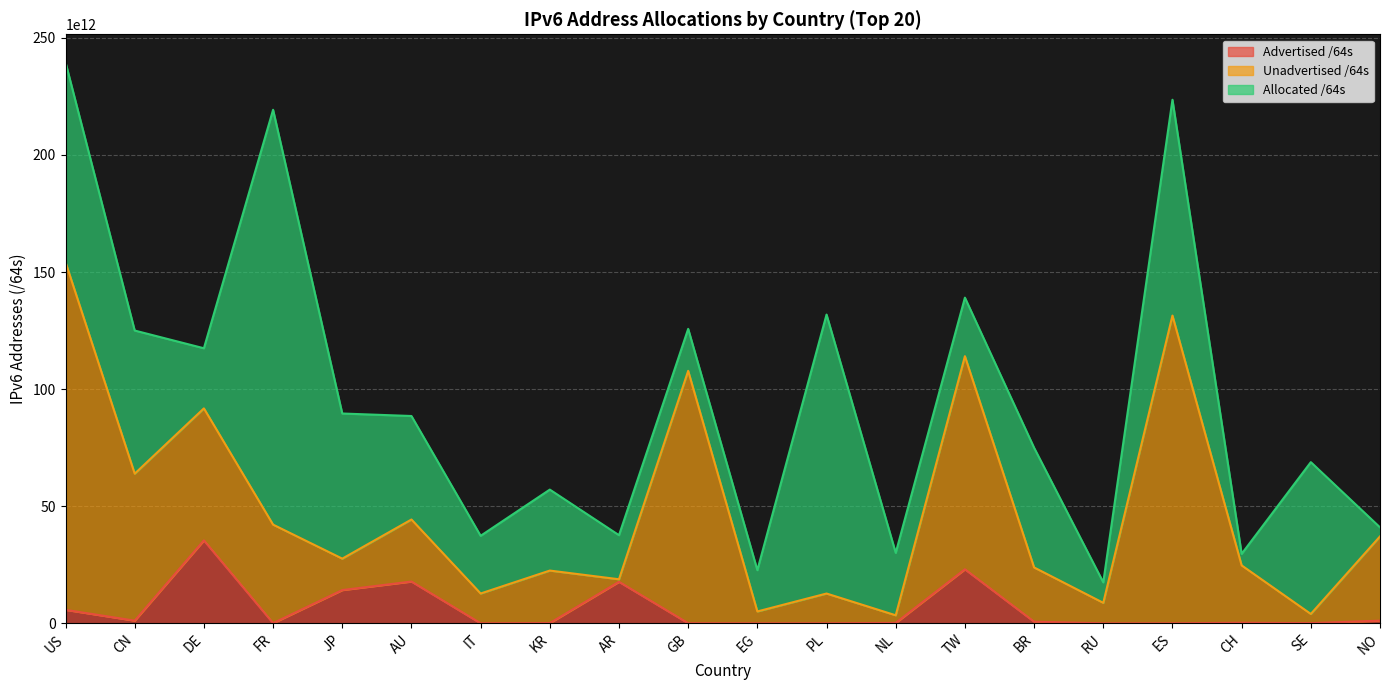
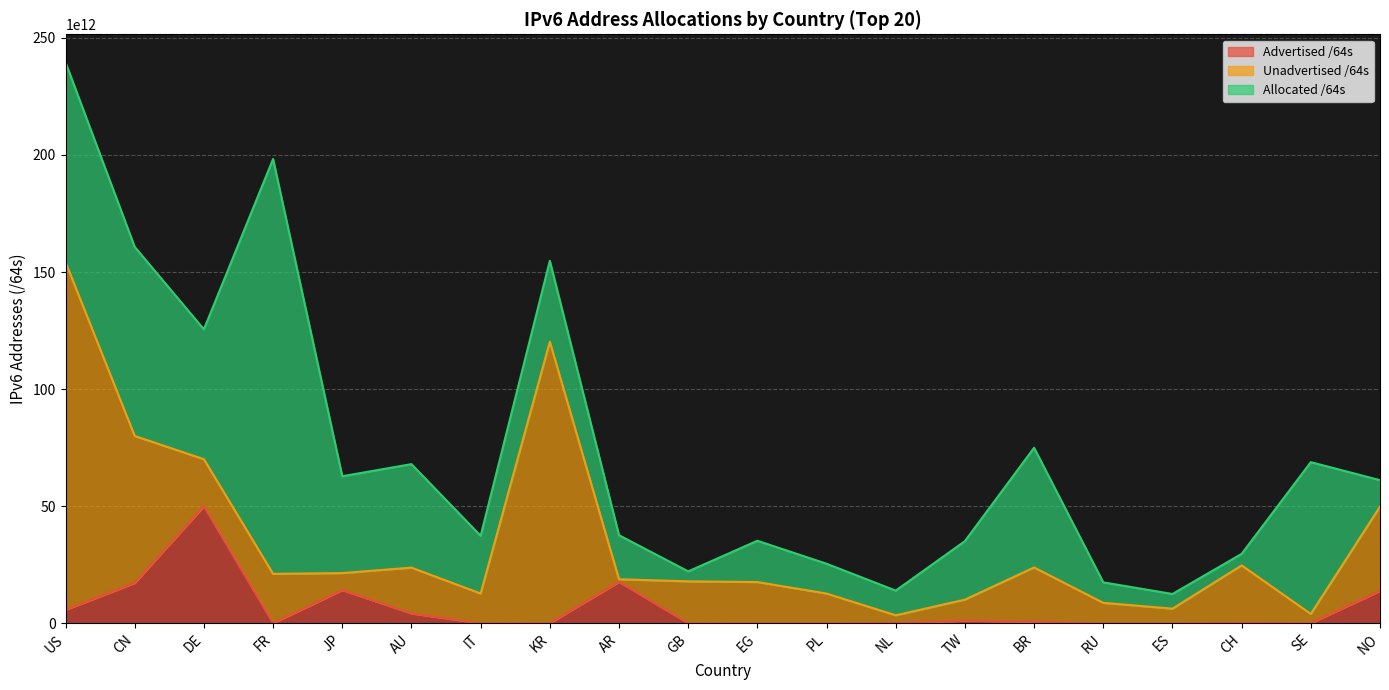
  {
    "Advertised /64s": {
      "US": 6000000000000,
-     "CN": 1000000000000,
-     "DE": 35000000000000,
+     "CN": 17000000000000,
+     "DE": 50000000000000,
      "FR": 0,
      "JP": 14000000000000,
-     "AU": 18000000000000,
+     "AU": 4000000000000,
      "IT": 0,
      "KR": 0,
      "GB": 0,
      "EG": 0,
      "PL": 0,
      "NL": 0,
-     "TW": 23000000000000,
+     "TW": 1000000000000,
      "BR": 1000000000000,
      "RU": 0,
      "ES": 0,
      "CH": 0,
      "SE": 0,
-     "NO": 1000000000000
+     "NO": 14000000000000
    },
    "Unadvertised /64s": {
      "US": 148000000000000,
      "CN": 63000000000000,
-     "DE": 56000000000000,
-     "FR": 42000000000000,
-     "JP": 13000000000000,
-     "AU": 26000000000000,
+     "DE": 20000000000000,
+     "FR": 21000000000000,
+     "JP": 7000000000000,
+     "AU": 20000000000000,
      "IT": 13000000000000,
-     "KR": 22000000000000,
-     "GB": 108000000000000,
-     "EG": 5000000000000,
+     "KR": 120000000000000,
+     "GB": 18000000000000,
+     "EG": 18000000000000,
      "PL": 13000000000000,
      "NL": 3000000000000,
-     "TW": 91000000000000,
+     "TW": 9000000000000,
      "BR": 23000000000000,
      "RU": 9000000000000,
-     "ES": 131000000000000,
+     "ES": 6000000000000,
      "CH": 24000000000000,
      "SE": 4000000000000,
      "NO": 36000000000000
    },
    "Allocated /64s": {
      "US": 85000000000000,
-     "CN": 61000000000000,
-     "DE": 26000000000000,
+     "CN": 81000000000000,
+     "DE": 55000000000000,
      "FR": 177000000000000,
-     "JP": 62000000000000,
+     "JP": 41000000000000,
      "AU": 44000000000000,
      "IT": 25000000000000,
      "KR": 35000000000000,
      "AR": 19000000000000,
-     "GB": 18000000000000,
+     "GB": 4000000000000,
      "EG": 18000000000000,
-     "PL": 119000000000000,
-     "NL": 27000000000000,
+     "PL": 13000000000000,
+     "NL": 11000000000000,
      "TW": 25000000000000,
      "BR": 51000000000000,
      "RU": 9000000000000,
-     "ES": 92000000000000,
+     "ES": 6000000000000,
      "CH": 5000000000000,
      "SE": 65000000000000,
-     "NO": 4000000000000
+     "NO": 11000000000000
    }
  }
